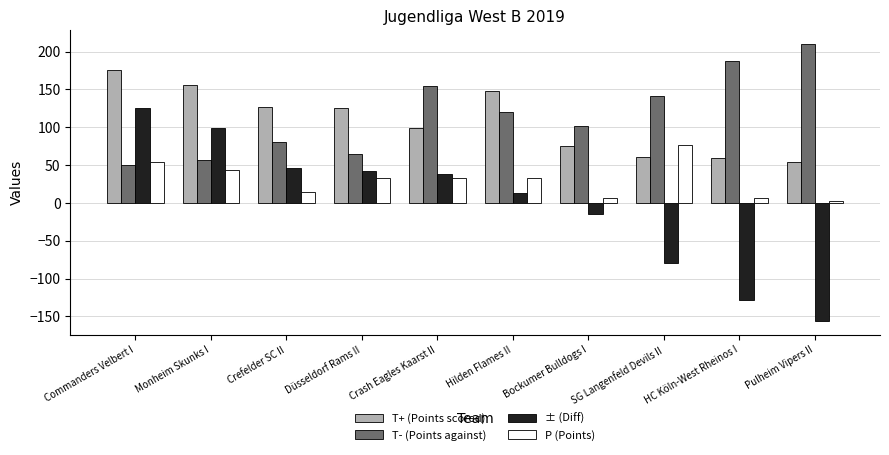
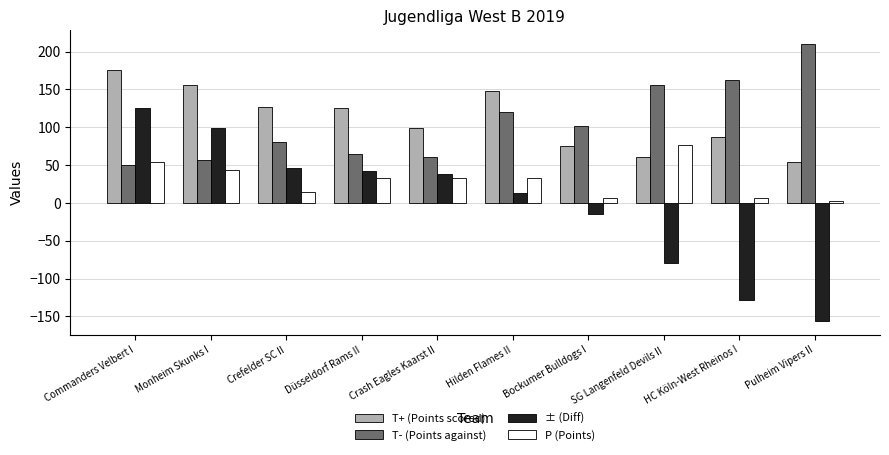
  {
    "T+ (Points scored)": {
      "Commanders Velbert I": 180,
      "Monheim Skunks I": 160,
      "Crefelder SC II": 130,
      "Düsseldorf Rams II": 130,
      "Crash Eagles Kaarst II": 100,
      "Hilden Flames II": 150,
      "Bockumer Bulldogs I": 80,
      "SG Langenfeld Devils II": 60,
-     "HC Köln-West Rheinos I": 60,
+     "HC Köln-West Rheinos I": 90,
      "Pulheim Vipers II": 50
    },
    "T- (Points against)": {
      "Commanders Velbert I": 50,
      "Monheim Skunks I": 60,
      "Crefelder SC II": 80,
      "Düsseldorf Rams II": 60,
-     "Crash Eagles Kaarst II": 160,
+     "Crash Eagles Kaarst II": 60,
      "Hilden Flames II": 120,
      "Bockumer Bulldogs I": 100,
-     "SG Langenfeld Devils II": 140,
-     "HC Köln-West Rheinos I": 190,
+     "SG Langenfeld Devils II": 160,
+     "HC Köln-West Rheinos I": 160,
      "Pulheim Vipers II": 210
    },
    "± (Diff)": {
      "Commanders Velbert I": 130,
      "Monheim Skunks I": 100,
      "Crefelder SC II": 50,
      "Düsseldorf Rams II": 40,
      "Crash Eagles Kaarst II": 40,
      "Hilden Flames II": 10,
      "Bockumer Bulldogs I": -20,
      "SG Langenfeld Devils II": -80,
      "HC Köln-West Rheinos I": -130,
      "Pulheim Vipers II": -160
    },
    "P (Points)": {
      "Commanders Velbert I": 50,
      "Monheim Skunks I": 40,
      "Crefelder SC II": 10,
      "Düsseldorf Rams II": 30,
      "Crash Eagles Kaarst II": 30,
      "Hilden Flames II": 30,
      "Bockumer Bulldogs I": 10,
      "SG Langenfeld Devils II": 80,
      "HC Köln-West Rheinos I": 10
    }
  }
